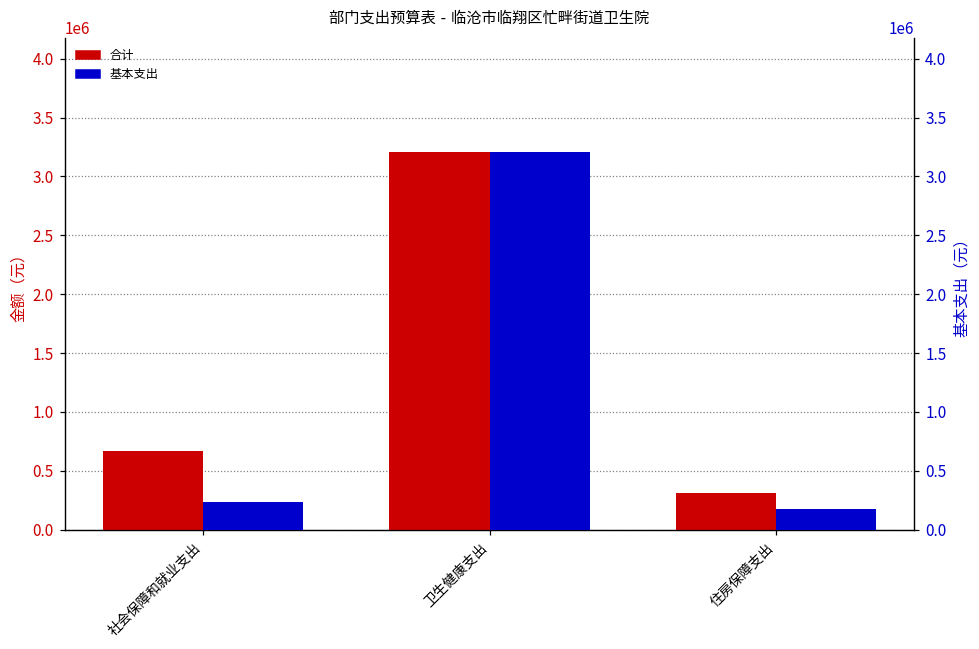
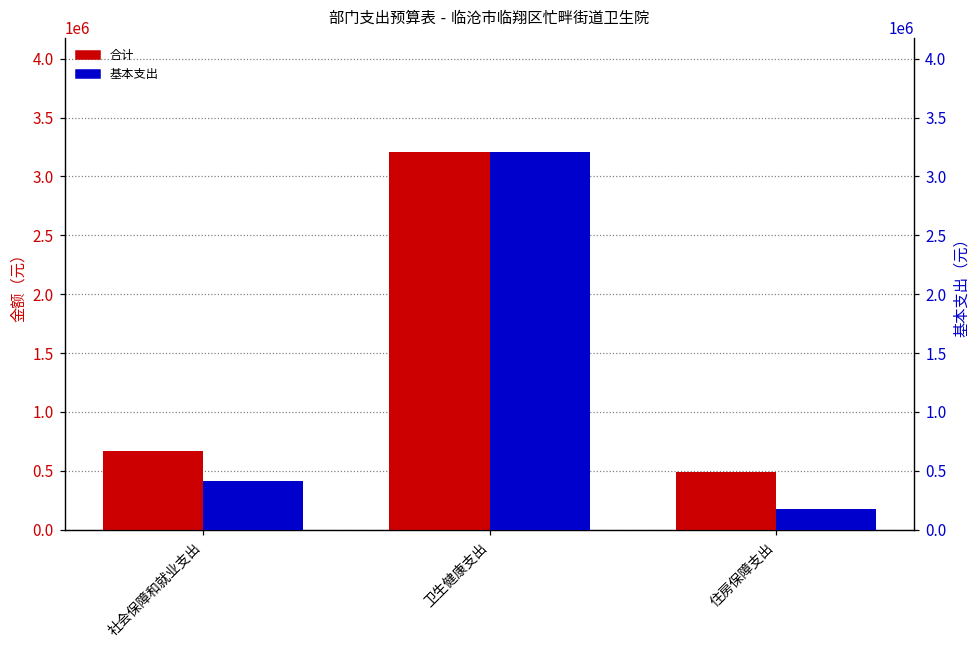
  {
    "合计": {
      "社会保障和就业支出": 670000,
      "卫生健康支出": 3210000,
-     "住房保障支出": 310000
+     "住房保障支出": 490000
    },
    "基本支出": {
-     "社会保障和就业支出": 230000,
+     "社会保障和就业支出": 410000,
      "卫生健康支出": 3210000,
      "住房保障支出": 180000
    }
  }
